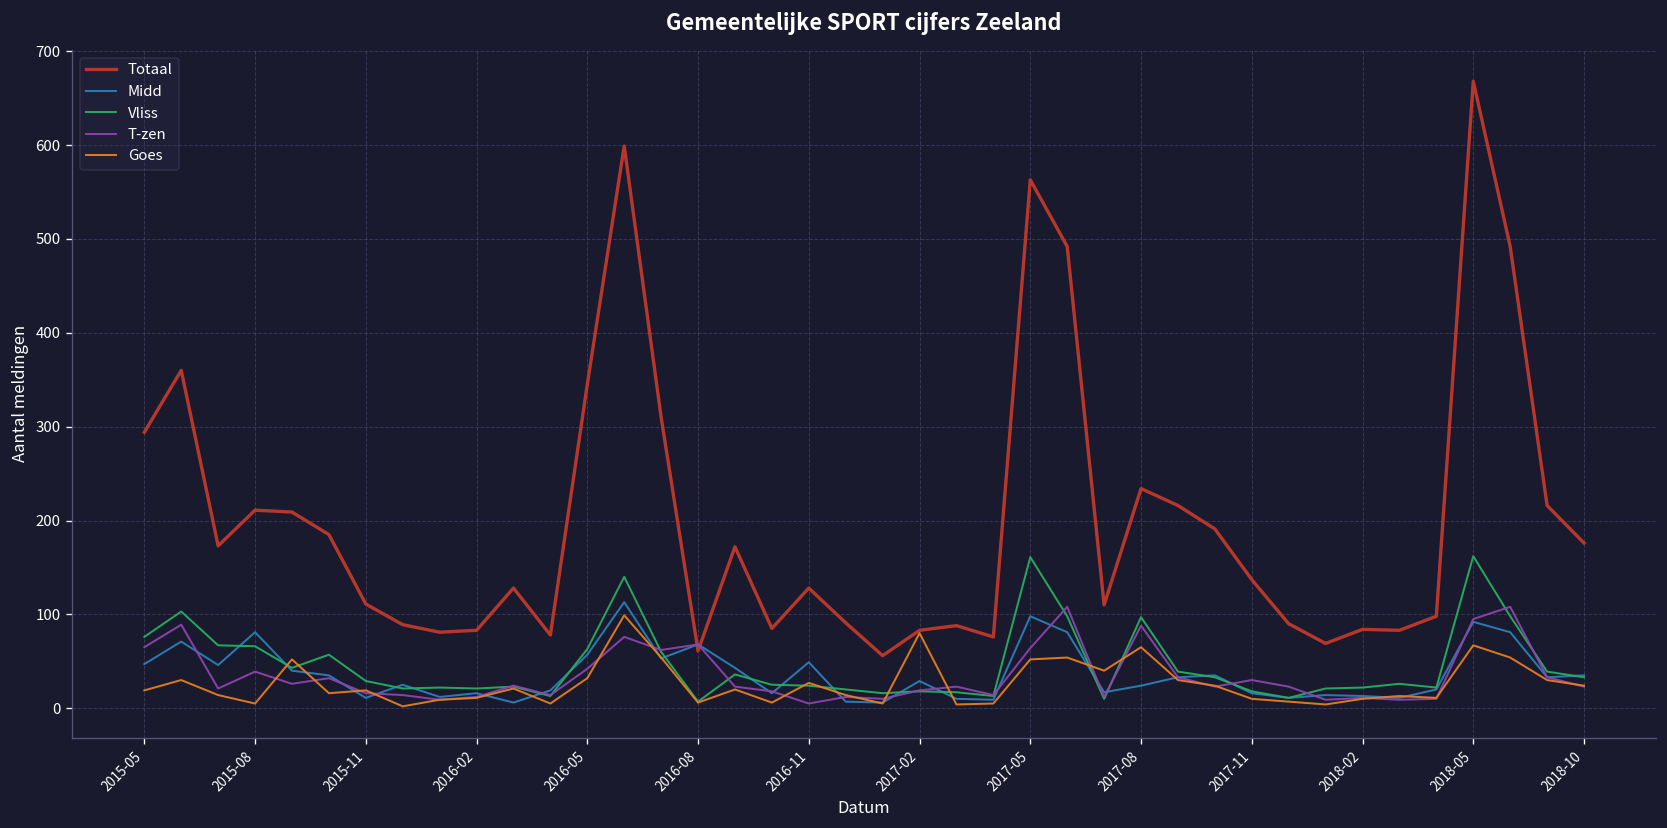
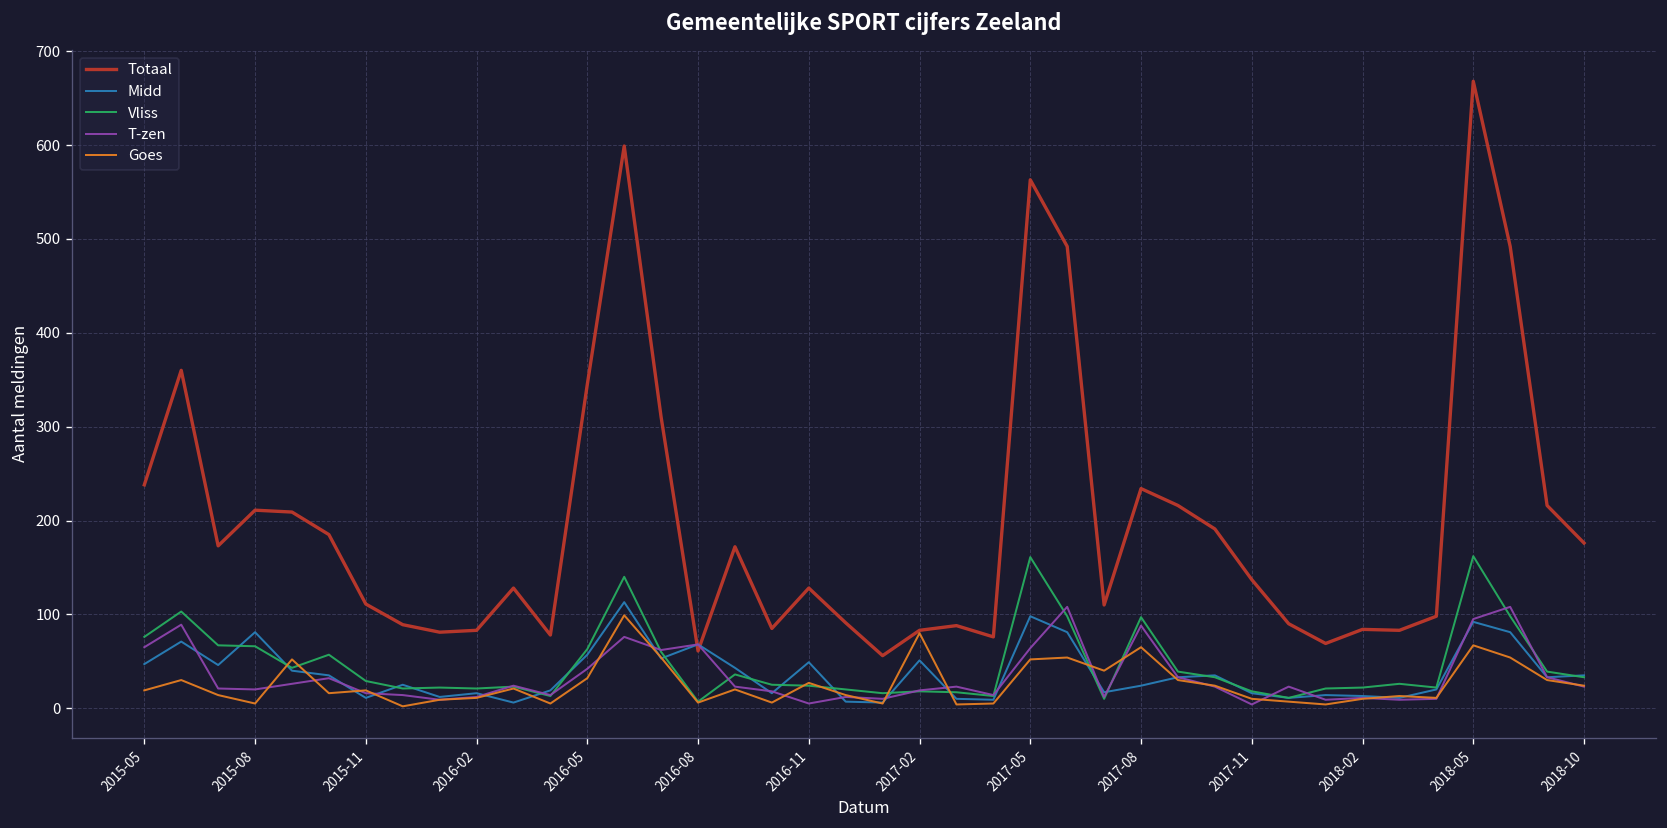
  {
    "Totaal": {
-     "2015-05": 290,
+     "2015-05": 240,
      "2015-08": 210,
      "2015-11": 110,
      "2016-02": 80,
      "2016-05": 350,
      "2016-08": 60,
      "2016-11": 130,
      "2017-05": 560,
      "2017-08": 230,
      "2017-11": 140,
      "2018-02": 80,
      "2018-05": 670,
      "2018-10": 180
    },
    "Midd": {
      "2015-05": 50,
      "2015-08": 80,
      "2015-11": 10,
      "2016-02": 20,
      "2016-05": 60,
      "2016-11": 50,
-     "2017-02": 30,
+     "2017-02": 50,
      "2017-05": 100,
      "2017-08": 20
    },
    "Vliss": {
      "2015-05": 80,
      "2015-08": 70,
      "2015-11": 30,
      "2016-02": 20,
      "2016-05": 60,
      "2017-05": 160,
      "2017-08": 100,
      "2018-02": 20,
      "2018-05": 160
    },
    "T-zen": {
      "2015-05": 70,
-     "2015-08": 40,
+     "2015-08": 20,
      "2016-05": 40,
      "2016-11": 10,
      "2017-05": 60,
      "2017-08": 90,
-     "2017-11": 30
+     "2017-11": 0
    },
    "Goes": {
      "2015-05": 20,
      "2015-08": 10,
      "2016-05": 30,
      "2017-05": 50,
      "2017-08": 70,
      "2017-11": 10,
      "2018-05": 70
    }
  }
